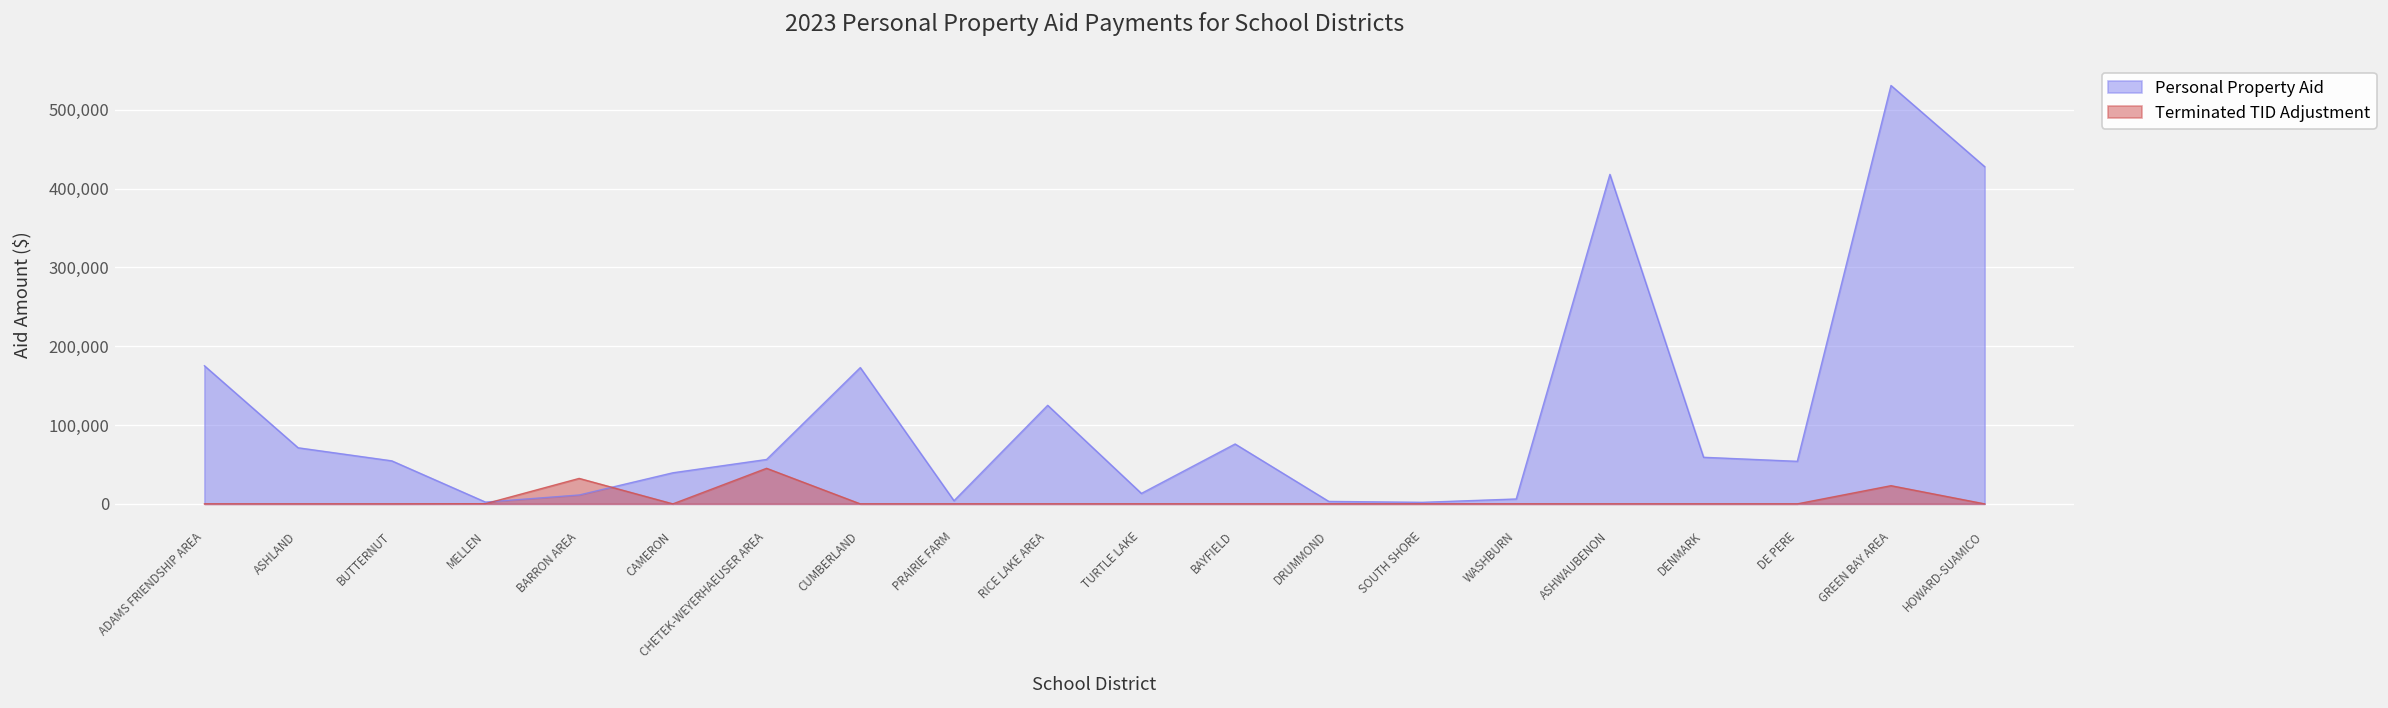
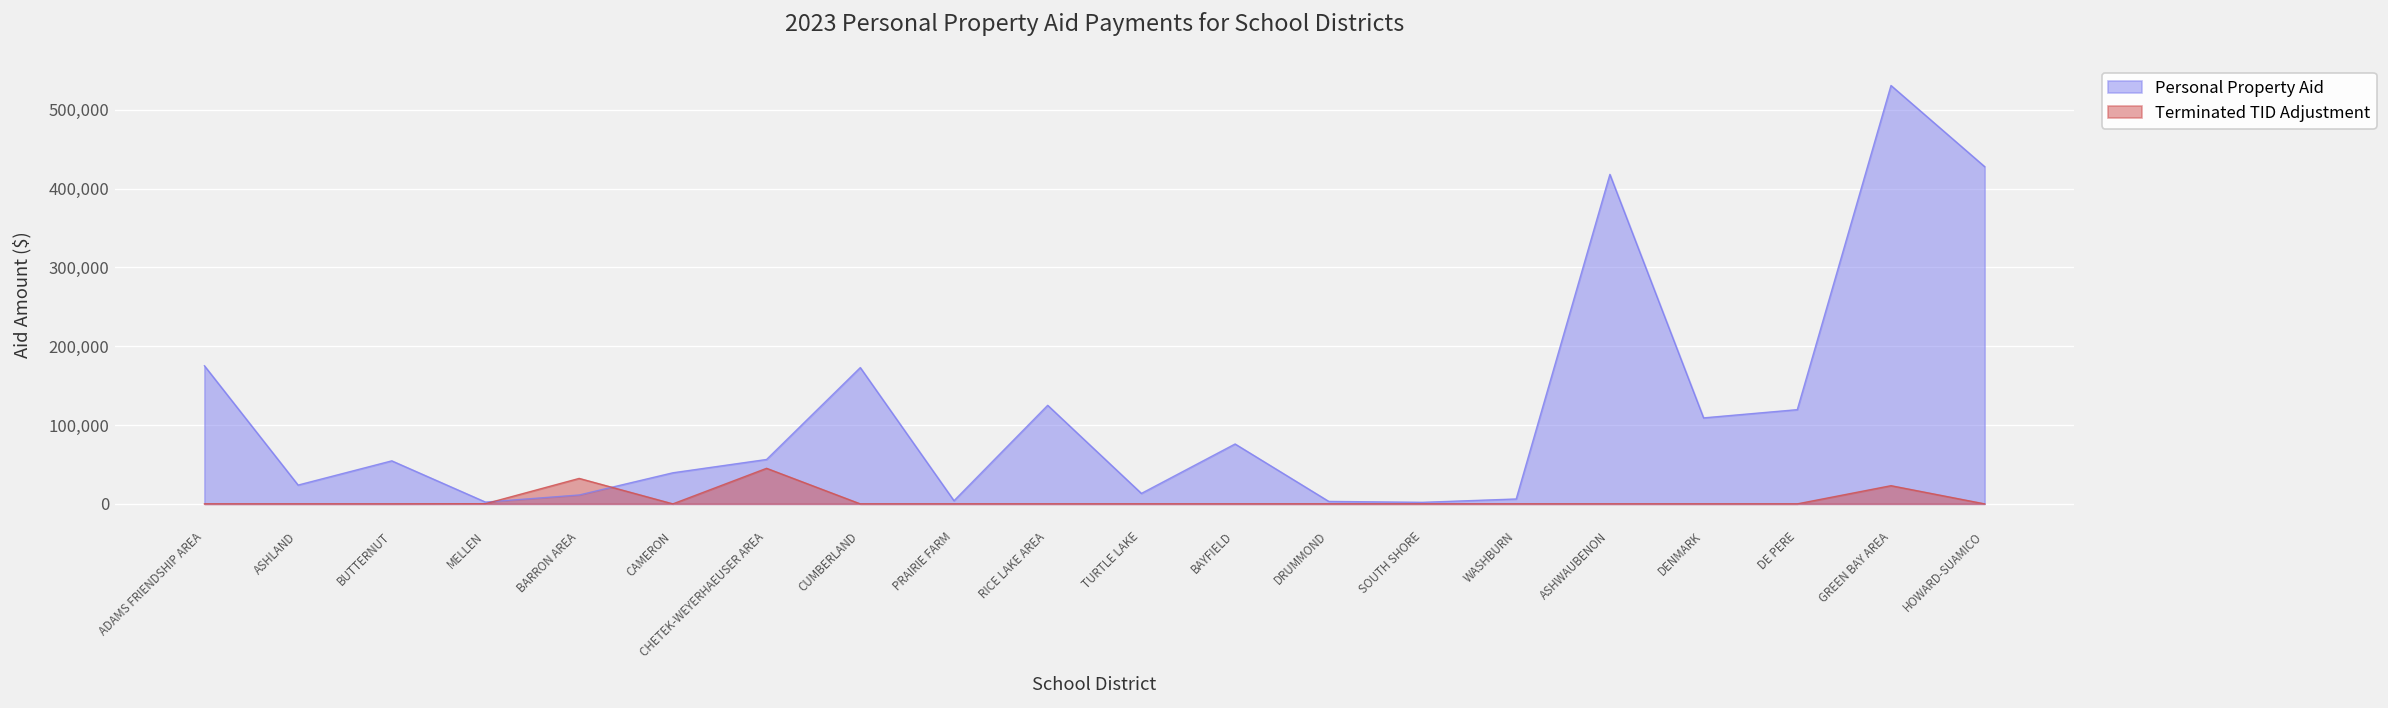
  {
    "Personal Property Aid": {
      "ADAMS FRIENDSHIP AREA": "180,000",
-     "ASHLAND": "70,000",
+     "ASHLAND": "20,000",
      "BUTTERNUT": "50,000",
      "BARRON AREA": "10,000",
      "CAMERON": "40,000",
      "CHETEK-WEYERHAEUSER AREA": "60,000",
      "CUMBERLAND": "170,000",
      "PRAIRIE FARM": "0",
      "RICE LAKE AREA": "130,000",
      "TURTLE LAKE": "10,000",
      "BAYFIELD": "80,000",
      "WASHBURN": "10,000",
      "ASHWAUBENON": "420,000",
-     "DENMARK": "60,000",
-     "DE PERE": "50,000",
+     "DENMARK": "110,000",
+     "DE PERE": "120,000",
      "GREEN BAY AREA": "530,000",
      "HOWARD-SUAMICO": "430,000"
    },
    "Terminated TID Adjustment": {
      "ADAMS FRIENDSHIP AREA": "0",
      "ASHLAND": "0",
      "BUTTERNUT": "0",
      "BARRON AREA": "30,000",
      "CAMERON": "0",
      "CHETEK-WEYERHAEUSER AREA": "50,000",
      "CUMBERLAND": "0",
      "PRAIRIE FARM": "0",
      "RICE LAKE AREA": "0",
      "TURTLE LAKE": "0",
      "BAYFIELD": "0",
      "WASHBURN": "0",
      "ASHWAUBENON": "0",
      "DENMARK": "0",
      "DE PERE": "0",
      "GREEN BAY AREA": "20,000",
      "HOWARD-SUAMICO": "0"
    }
  }
